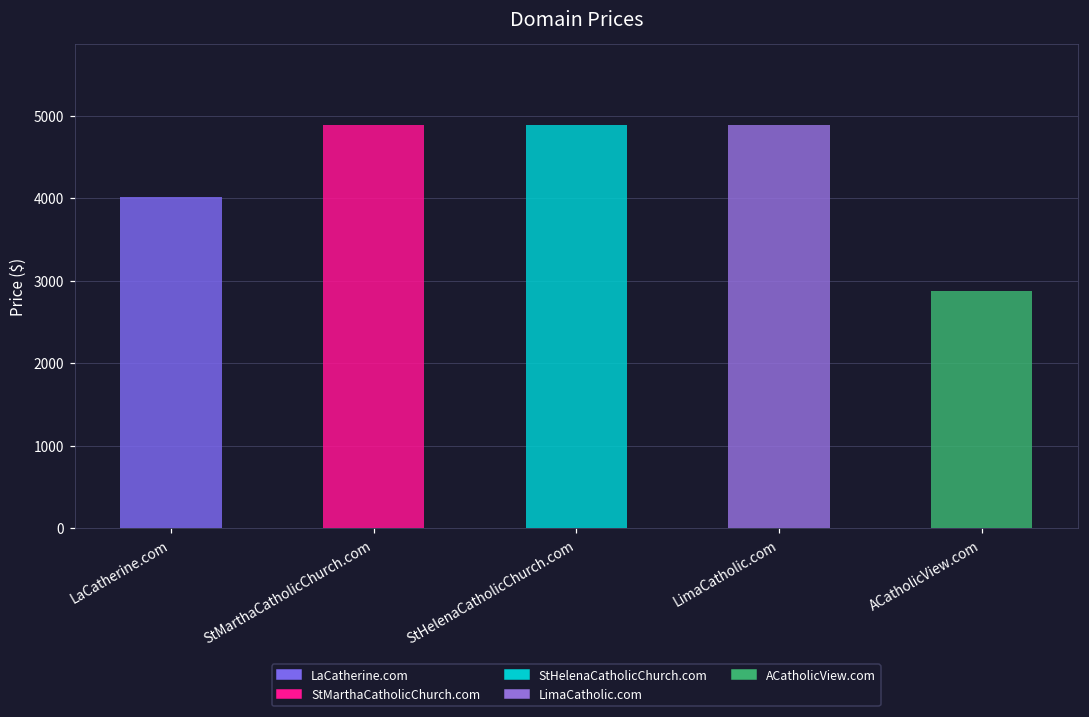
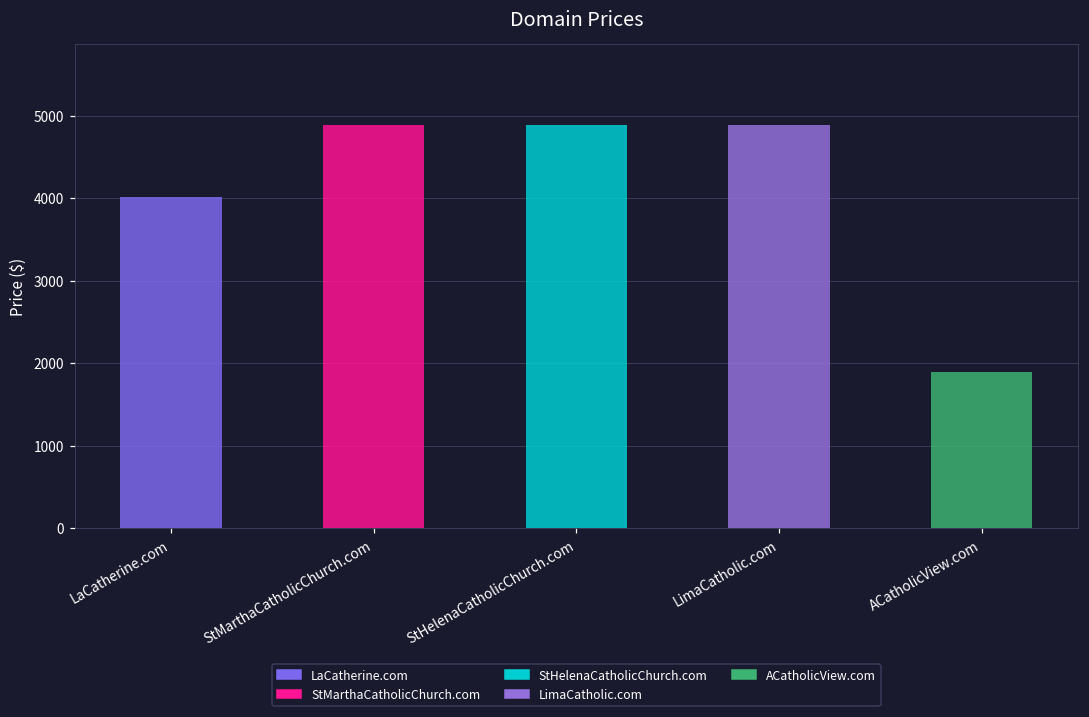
  {
    "LaCatherine.com": 4000,
    "StMarthaCatholicChurch.com": 4900,
    "StHelenaCatholicChurch.com": 4900,
    "LimaCatholic.com": 4900,
-   "ACatholicView.com": 2900
+   "ACatholicView.com": 1900
  }
